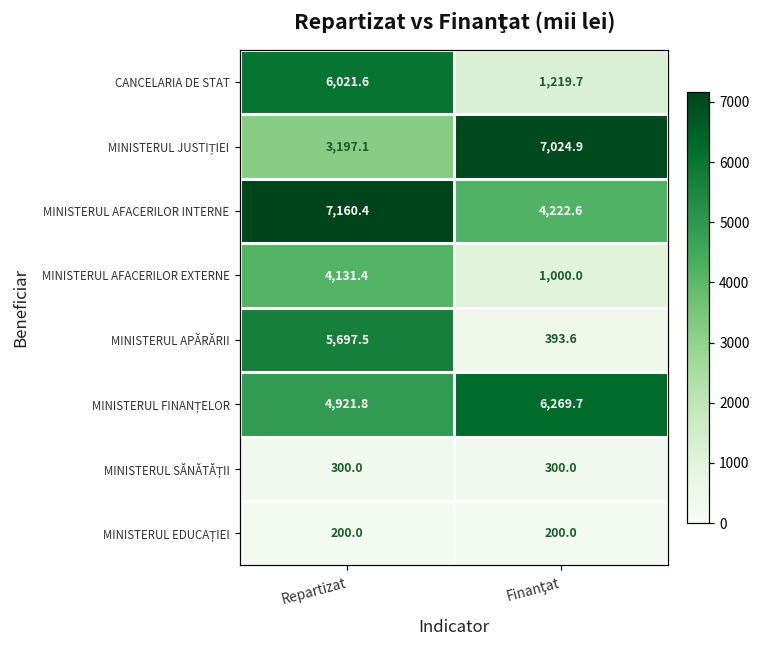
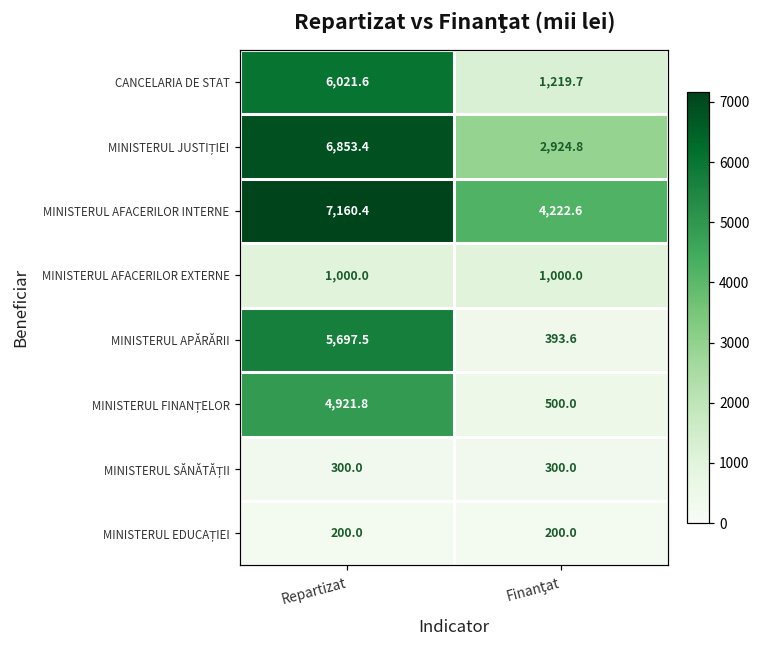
  {
    "CANCELARIA DE STAT": {
      "Repartizat": "6,021.6",
      "Finanţat": "1,219.7"
    },
    "MINISTERUL JUSTIȚIEI": {
-     "Repartizat": "3,197.1",
-     "Finanţat": "7,024.9"
+     "Repartizat": "6,853.4",
+     "Finanţat": "2,924.8"
    },
    "MINISTERUL AFACERILOR INTERNE": {
      "Repartizat": "7,160.4",
      "Finanţat": "4,222.6"
    },
    "MINISTERUL AFACERILOR EXTERNE": {
-     "Repartizat": "4,131.4",
+     "Repartizat": "1,000.0",
      "Finanţat": "1,000.0"
    },
    "MINISTERUL APĂRĂRII": {
      "Repartizat": "5,697.5",
      "Finanţat": "393.6"
    },
    "MINISTERUL FINANȚELOR": {
      "Repartizat": "4,921.8",
-     "Finanţat": "6,269.7"
+     "Finanţat": "500.0"
    },
    "MINISTERUL SĂNĂTĂȚII": {
      "Repartizat": "300.0",
      "Finanţat": "300.0"
    },
    "MINISTERUL EDUCAȚIEI": {
      "Repartizat": "200.0",
      "Finanţat": "200.0"
    }
  }
